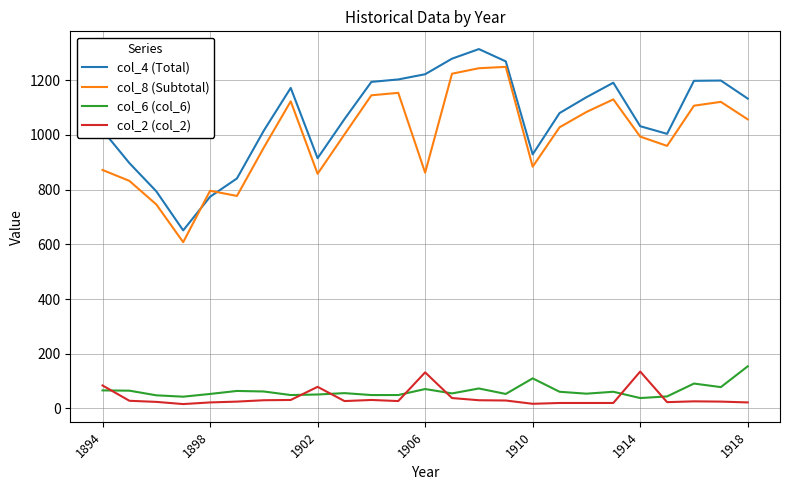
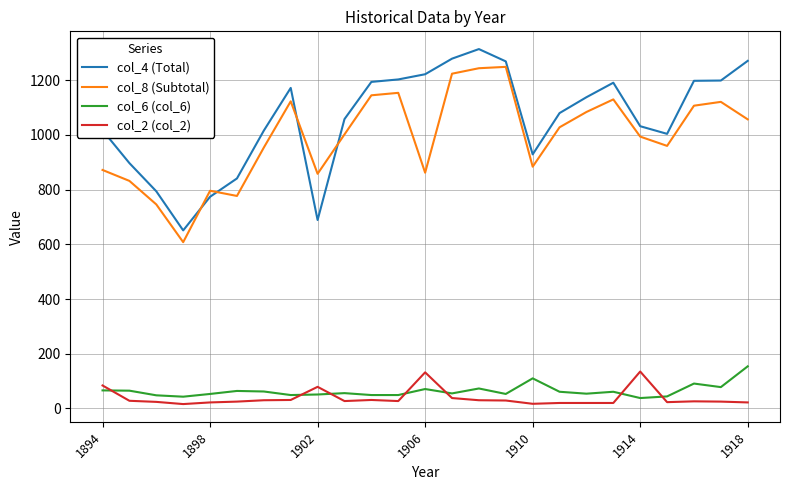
  {
    "col_4 (Total)": {
      "1898": 770,
-     "1902": 920,
+     "1902": 690,
      "1906": 1220,
      "1910": 930,
      "1914": 1030,
-     "1918": 1130
+     "1918": 1270
    },
    "col_8 (Subtotal)": {
      "1894": 870,
      "1898": 800,
      "1902": 860,
      "1906": 860,
      "1910": 880,
      "1914": 990,
      "1918": 1060
    },
    "col_6 (col_6)": {
      "1894": 70,
      "1898": 50,
      "1902": 50,
      "1906": 70,
      "1910": 110,
      "1914": 40,
      "1918": 150
    },
    "col_2 (col_2)": {
      "1894": 80,
      "1898": 20,
      "1902": 80,
      "1906": 130,
      "1910": 20,
      "1914": 140,
      "1918": 20
    }
  }
